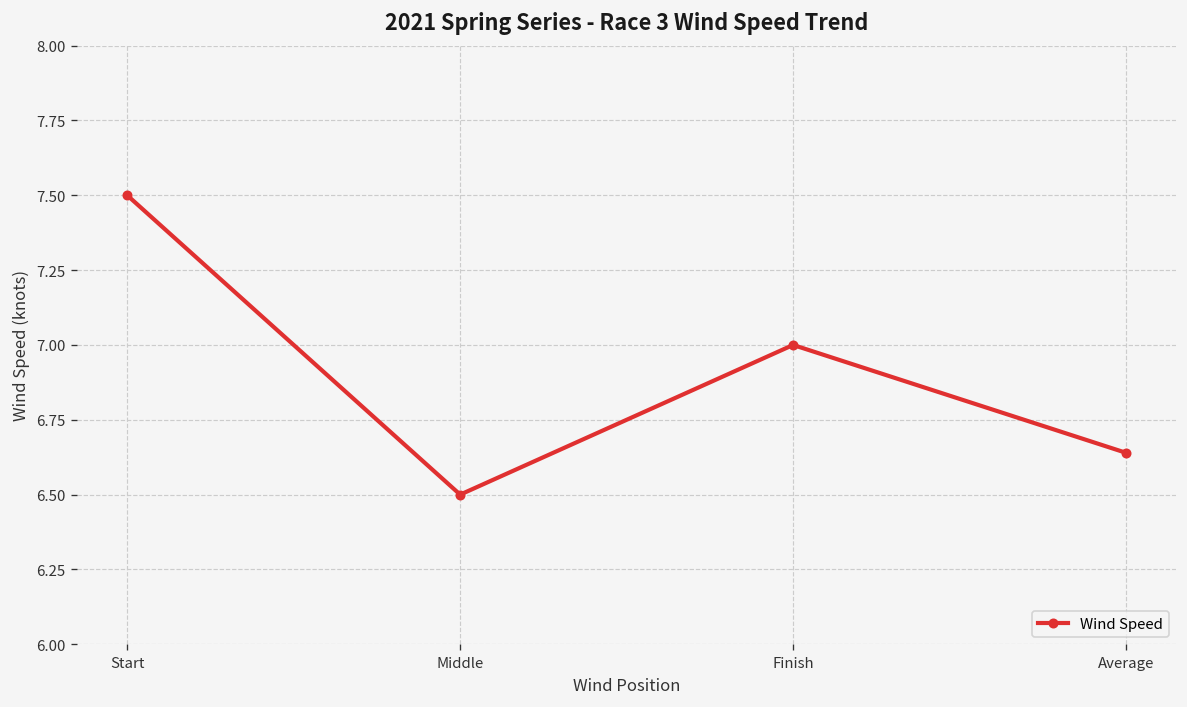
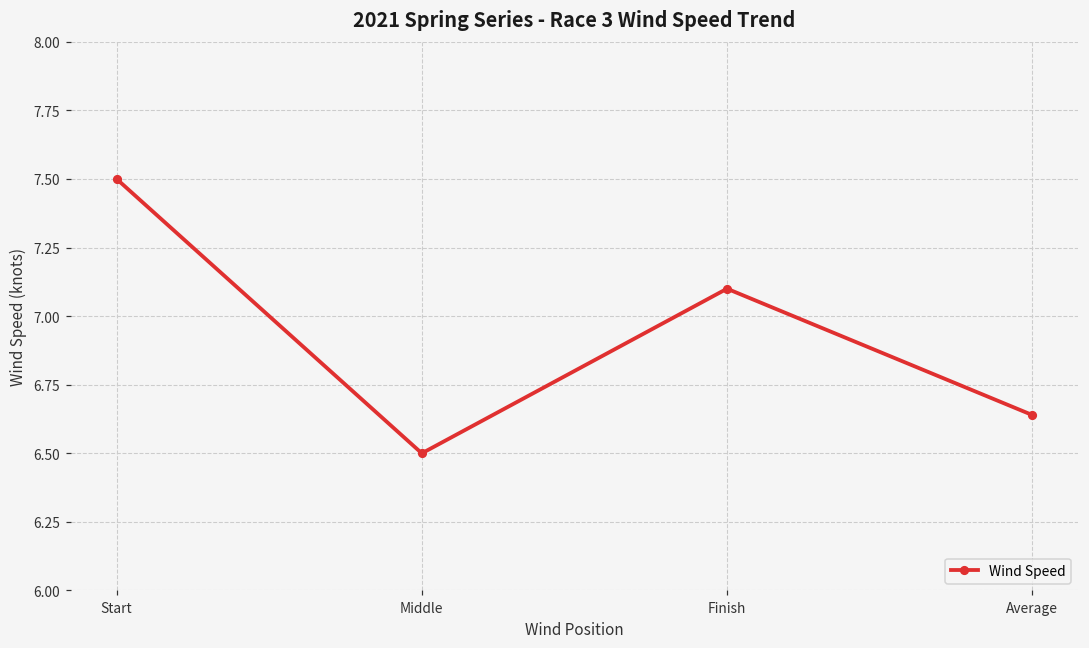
  {
    "Start": 7.5,
    "Middle": 6.5,
-   "Finish": 7.0,
+   "Finish": 7.1,
    "Average": 6.64
  }
